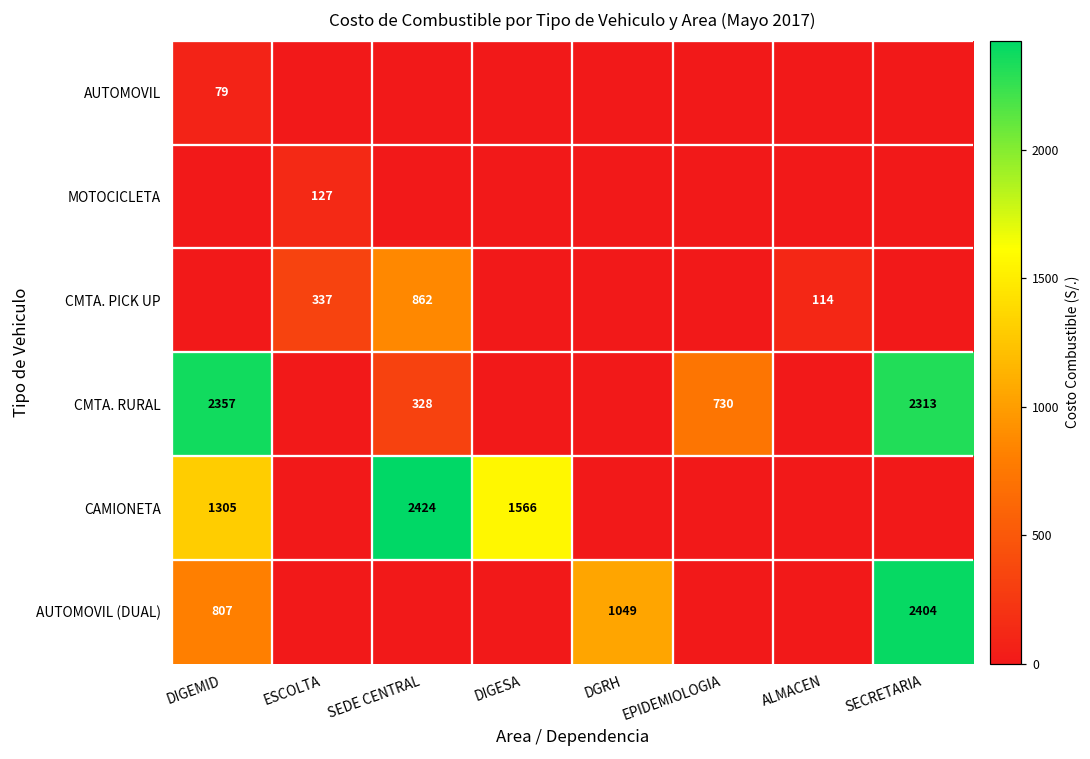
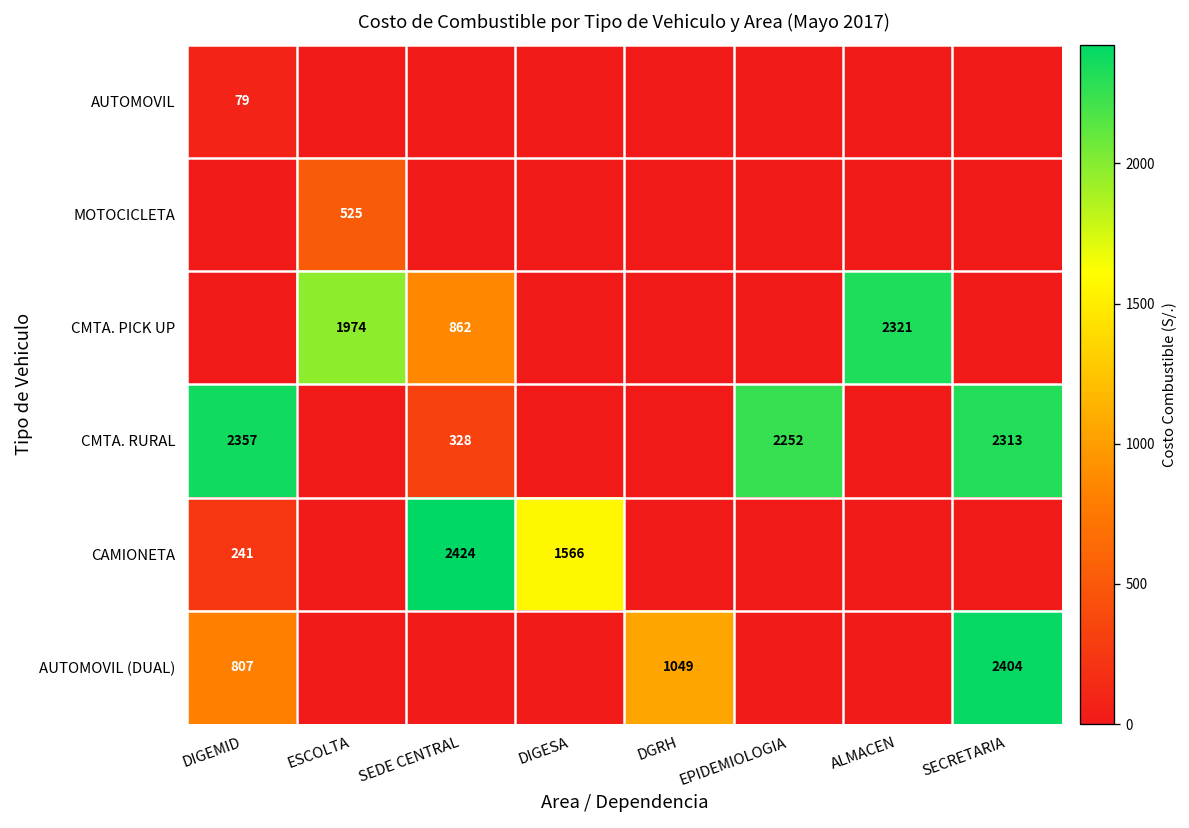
  {
    "AUTOMOVIL": {
      "DIGEMID": 79
    },
    "MOTOCICLETA": {
-     "ESCOLTA": 127
+     "ESCOLTA": 525
    },
    "CMTA. PICK UP": {
-     "ESCOLTA": 337,
+     "ESCOLTA": 1974,
      "SEDE CENTRAL": 862,
-     "ALMACEN": 114
+     "ALMACEN": 2321
    },
    "CMTA. RURAL": {
      "DIGEMID": 2357,
      "SEDE CENTRAL": 328,
-     "EPIDEMIOLOGIA": 730,
+     "EPIDEMIOLOGIA": 2252,
      "SECRETARIA": 2313
    },
    "CAMIONETA": {
-     "DIGEMID": 1305,
+     "DIGEMID": 241,
      "SEDE CENTRAL": 2424,
      "DIGESA": 1566
    },
    "AUTOMOVIL (DUAL)": {
      "DIGEMID": 807,
      "DGRH": 1049,
      "SECRETARIA": 2404
    }
  }
